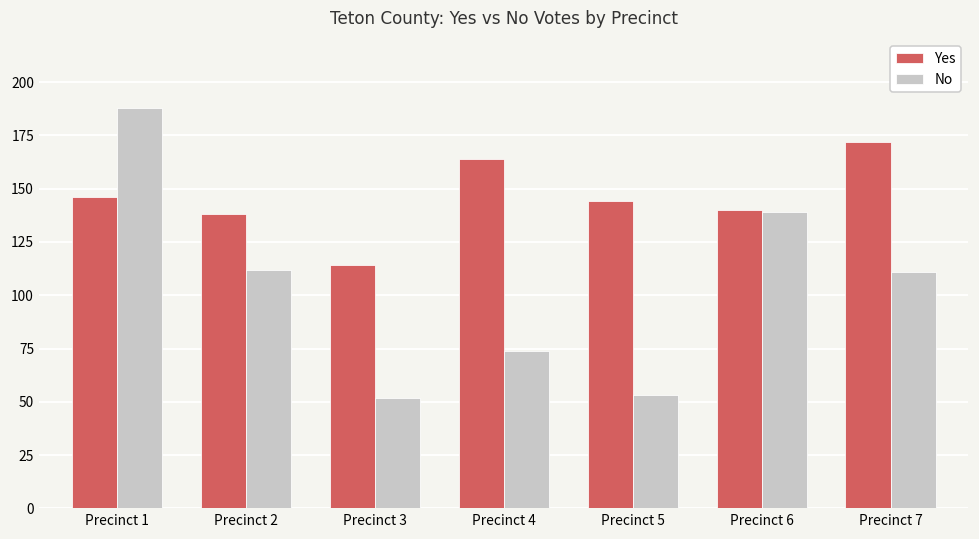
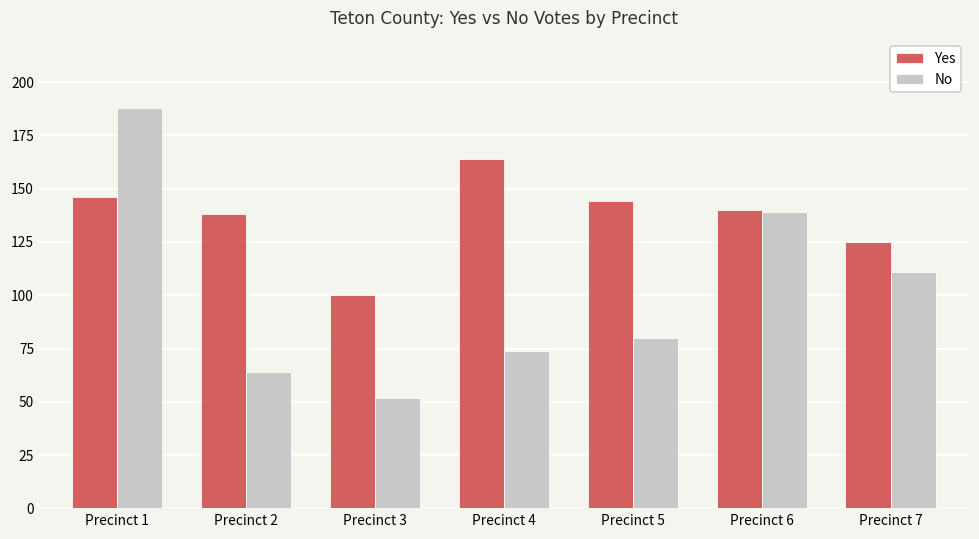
  {
    "Yes": {
      "Precinct 1": 146,
      "Precinct 2": 138,
-     "Precinct 3": 114,
+     "Precinct 3": 100,
      "Precinct 4": 164,
      "Precinct 5": 144,
      "Precinct 6": 140,
-     "Precinct 7": 172
+     "Precinct 7": 125
    },
    "No": {
      "Precinct 1": 188,
-     "Precinct 2": 112,
+     "Precinct 2": 64,
      "Precinct 3": 52,
      "Precinct 4": 74,
-     "Precinct 5": 53,
+     "Precinct 5": 80,
      "Precinct 6": 139,
      "Precinct 7": 111
    }
  }
